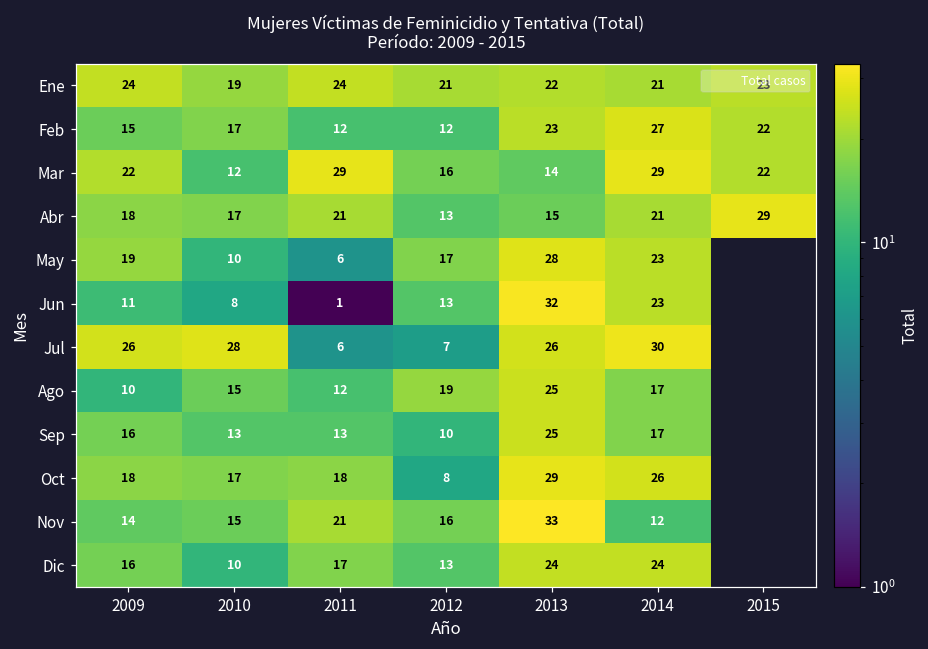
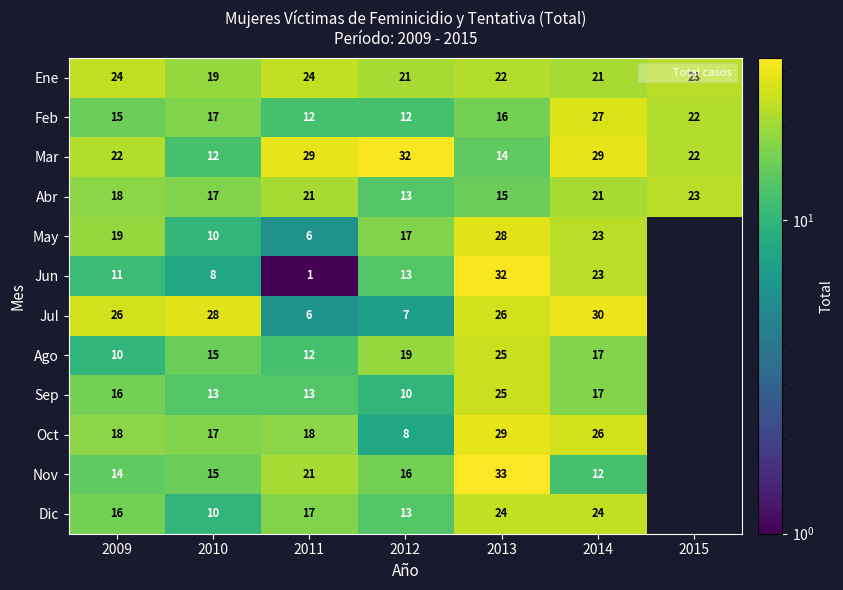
  {
    "Ene": {
      "2009": 24,
      "2010": 19,
      "2011": 24,
      "2012": 21,
      "2013": 22,
      "2014": 21
    },
    "Feb": {
      "2009": 15,
      "2010": 17,
      "2011": 12,
      "2012": 12,
-     "2013": 23,
+     "2013": 16,
      "2014": 27,
      "2015": 22
    },
    "Mar": {
      "2009": 22,
      "2010": 12,
      "2011": 29,
-     "2012": 16,
+     "2012": 32,
      "2013": 14,
      "2014": 29,
      "2015": 22
    },
    "Abr": {
      "2009": 18,
      "2010": 17,
      "2011": 21,
      "2012": 13,
      "2013": 15,
      "2014": 21,
-     "2015": 29
+     "2015": 23
    },
    "May": {
      "2009": 19,
      "2010": 10,
      "2011": 6,
      "2012": 17,
      "2013": 28,
      "2014": 23
    },
    "Jun": {
      "2009": 11,
      "2010": 8,
      "2011": 1,
      "2012": 13,
      "2013": 32,
      "2014": 23
    },
    "Jul": {
      "2009": 26,
      "2010": 28,
      "2011": 6,
      "2012": 7,
      "2013": 26,
      "2014": 30
    },
    "Ago": {
      "2009": 10,
      "2010": 15,
      "2011": 12,
      "2012": 19,
      "2013": 25,
      "2014": 17
    },
    "Sep": {
      "2009": 16,
      "2010": 13,
      "2011": 13,
      "2012": 10,
      "2013": 25,
      "2014": 17
    },
    "Oct": {
      "2009": 18,
      "2010": 17,
      "2011": 18,
      "2012": 8,
      "2013": 29,
      "2014": 26
    },
    "Nov": {
      "2009": 14,
      "2010": 15,
      "2011": 21,
      "2012": 16,
      "2013": 33,
      "2014": 12
    },
    "Dic": {
      "2009": 16,
      "2010": 10,
      "2011": 17,
      "2012": 13,
      "2013": 24,
      "2014": 24
    }
  }
